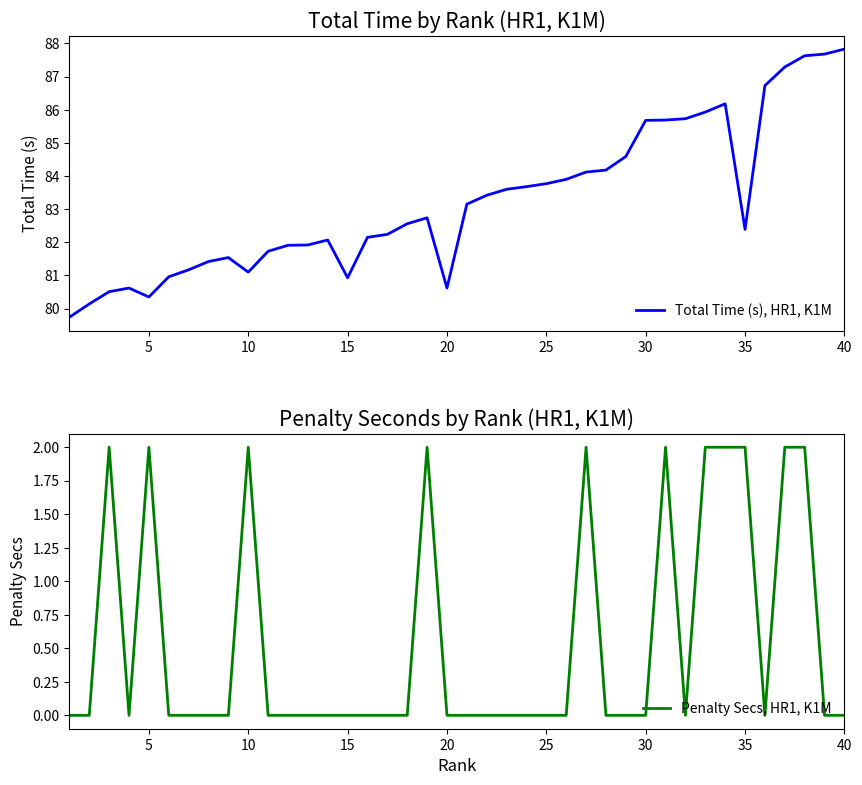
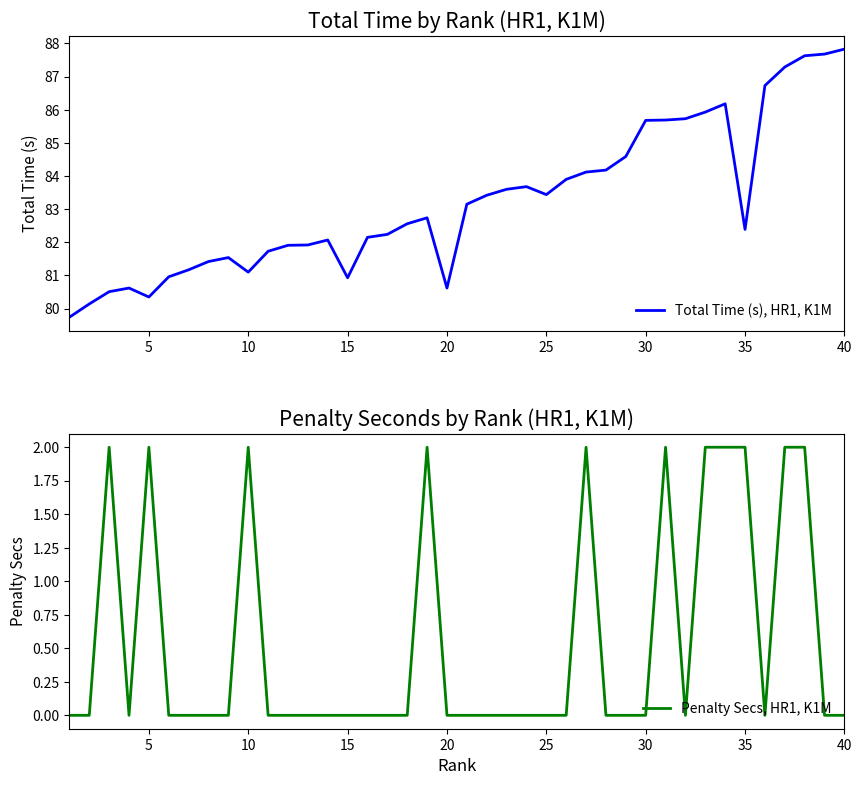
  {
    "Total Time by Rank (HR1, K1M)": {
      "5": 80.4,
      "10": 81.1,
      "15": 80.9,
      "20": 80.6,
-     "25": 83.8,
+     "25": 83.4,
      "30": 85.7,
      "35": 82.4,
      "40": 87.8
    },
    "Penalty Seconds by Rank (HR1, K1M)": {
      "5": 2.00,
      "10": 2.00,
      "15": 0.00,
      "20": 0.00,
      "25": 0.00,
      "30": 0.00,
      "35": 2.00,
      "40": 0.00
    }
  }
